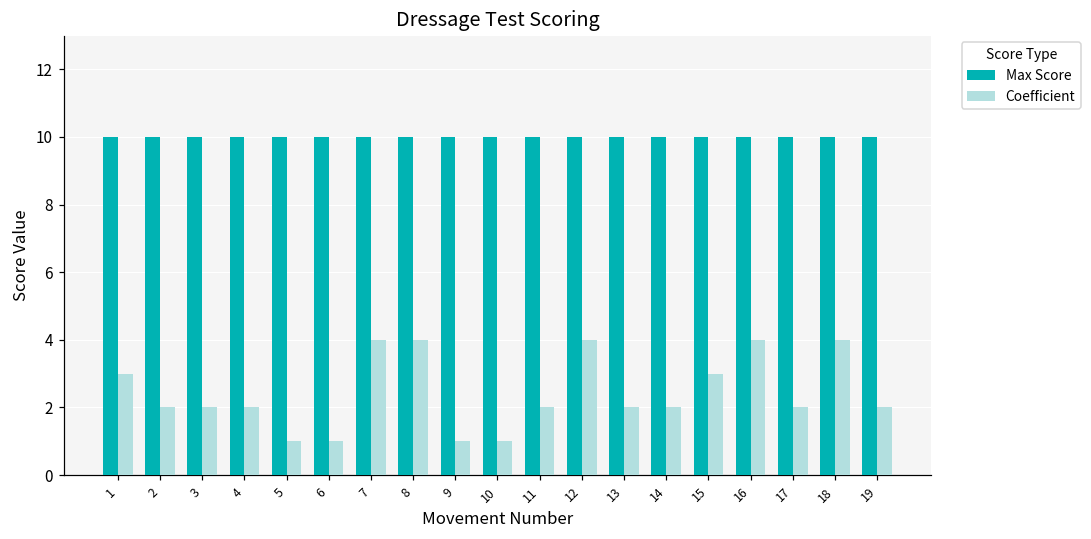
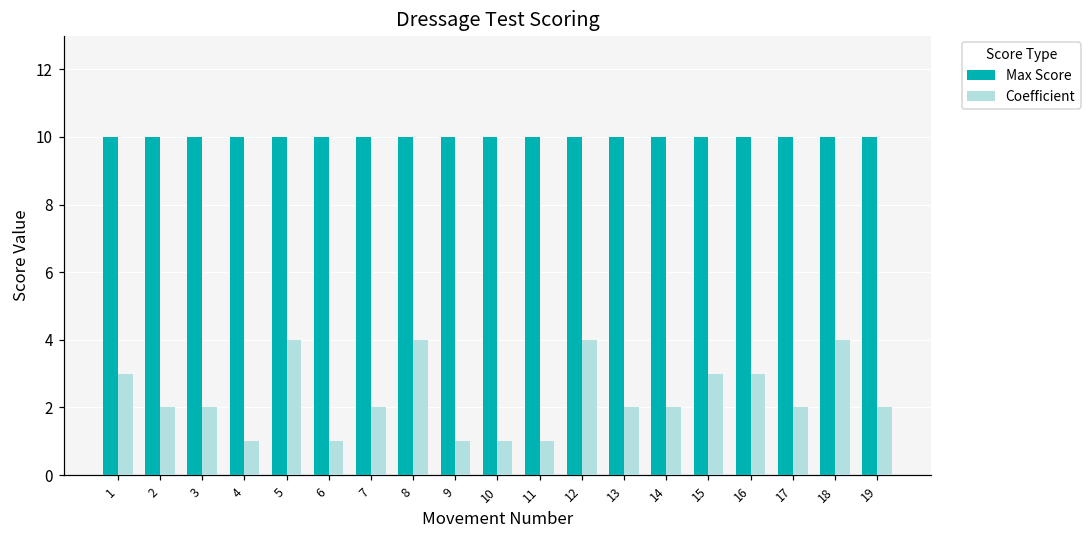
  {
    "Max Score": {
      "1": 10,
      "2": 10,
      "3": 10,
      "4": 10,
      "5": 10,
      "6": 10,
      "7": 10,
      "8": 10,
      "9": 10,
      "10": 10,
      "11": 10,
      "12": 10,
      "13": 10,
      "14": 10,
      "15": 10,
      "16": 10,
      "17": 10,
      "18": 10,
      "19": 10
    },
    "Coefficient": {
      "1": 3,
      "2": 2,
      "3": 2,
-     "4": 2,
-     "5": 1,
+     "4": 1,
+     "5": 4,
      "6": 1,
-     "7": 4,
+     "7": 2,
      "8": 4,
      "9": 1,
      "10": 1,
-     "11": 2,
+     "11": 1,
      "12": 4,
      "13": 2,
      "14": 2,
      "15": 3,
-     "16": 4,
+     "16": 3,
      "17": 2,
      "18": 4,
      "19": 2
    }
  }
